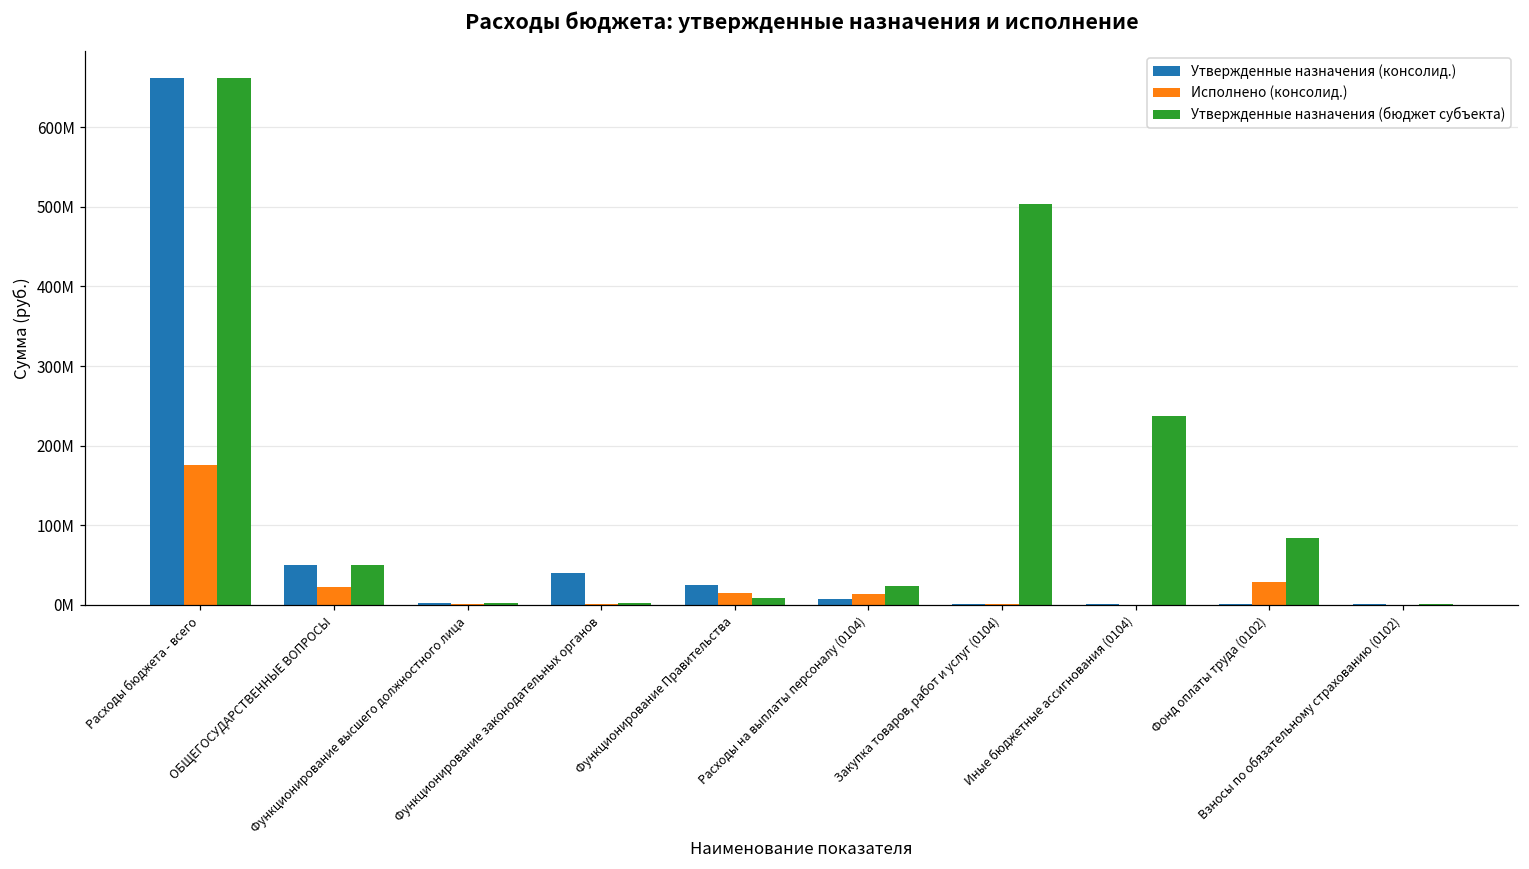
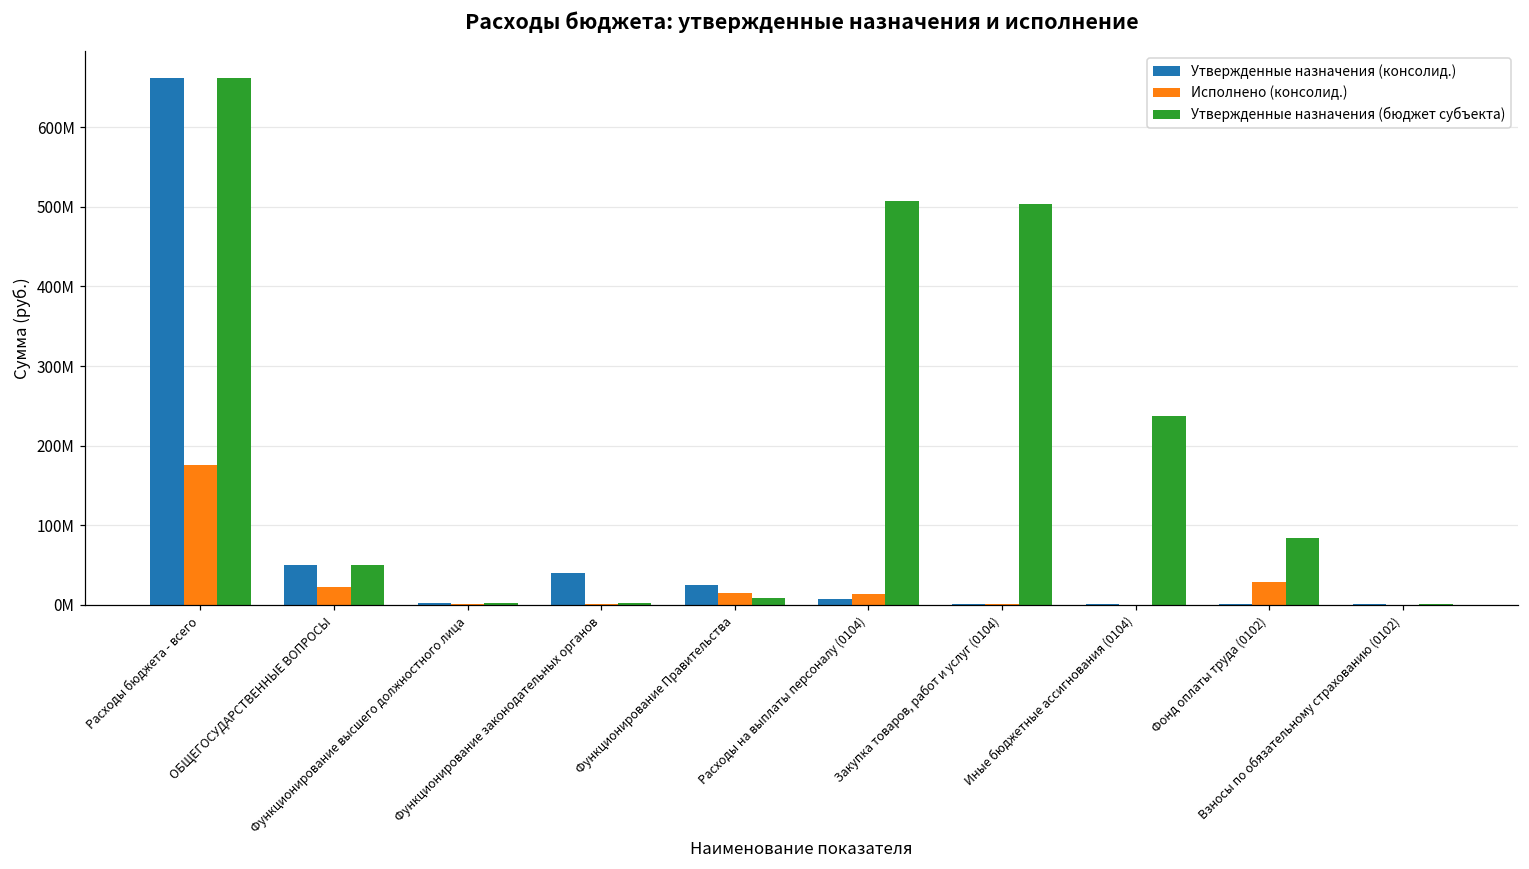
  {
    "Утвержденные назначения (консолид.)": {
      "Расходы бюджета - всего": 660000000,
      "ОБЩЕГОСУДАРСТВЕННЫЕ ВОПРОСЫ": 50000000,
      "Функционирование законодательных органов": 40000000,
      "Функционирование Правительства": 30000000,
      "Расходы на выплаты персоналу (0104)": 10000000
    },
    "Исполнено (консолид.)": {
      "Расходы бюджета - всего": 180000000,
      "ОБЩЕГОСУДАРСТВЕННЫЕ ВОПРОСЫ": 20000000,
      "Функционирование Правительства": 10000000,
      "Расходы на выплаты персоналу (0104)": 10000000,
      "Фонд оплаты труда (0102)": 30000000
    },
    "Утвержденные назначения (бюджет субъекта)": {
      "Расходы бюджета - всего": 660000000,
      "ОБЩЕГОСУДАРСТВЕННЫЕ ВОПРОСЫ": 50000000,
      "Функционирование Правительства": 10000000,
-     "Расходы на выплаты персоналу (0104)": 20000000,
+     "Расходы на выплаты персоналу (0104)": 510000000,
      "Закупка товаров, работ и услуг (0104)": 500000000,
      "Иные бюджетные ассигнования (0104)": 240000000,
      "Фонд оплаты труда (0102)": 80000000
    }
  }
